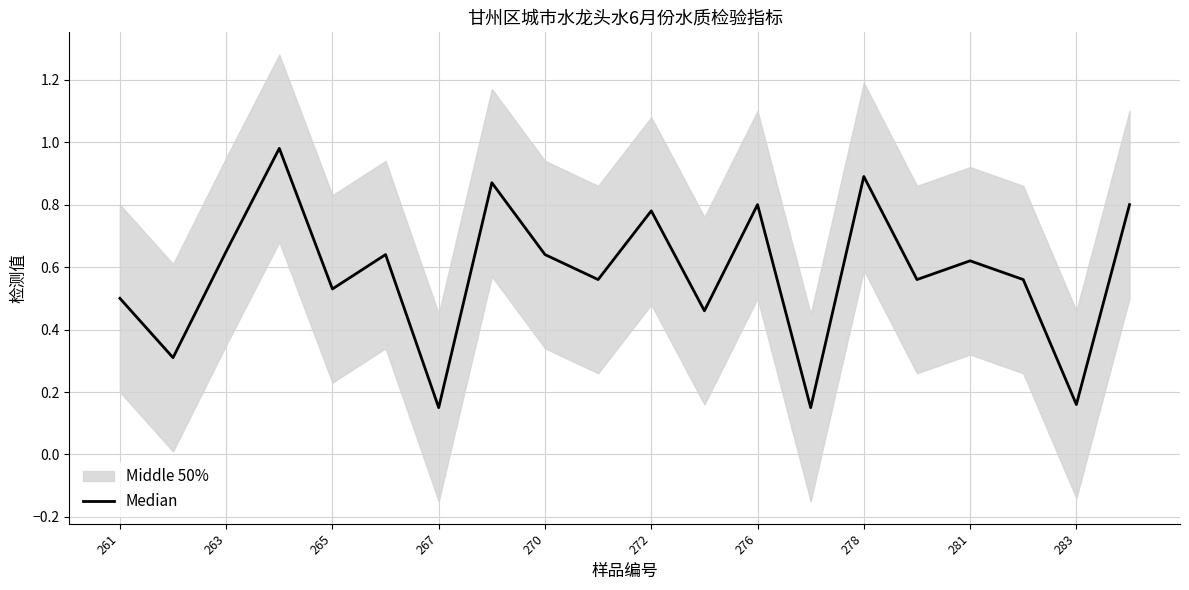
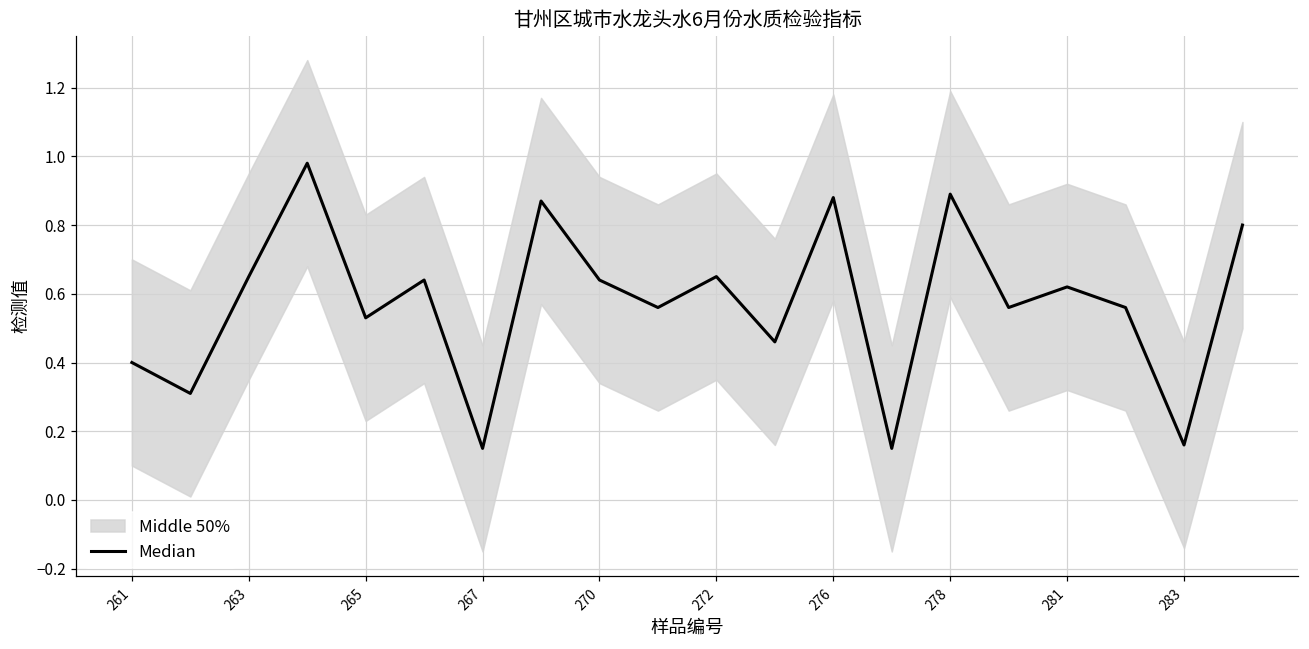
  {
    "Median": {
-     "261": 0.5,
+     "261": 0.4,
      "263": 0.65,
      "265": 0.53,
      "267": 0.15,
      "270": 0.64,
-     "272": 0.78,
-     "276": 0.80,
+     "272": 0.65,
+     "276": 0.88,
      "278": 0.89,
      "281": 0.62,
      "283": 0.16
    }
  }
